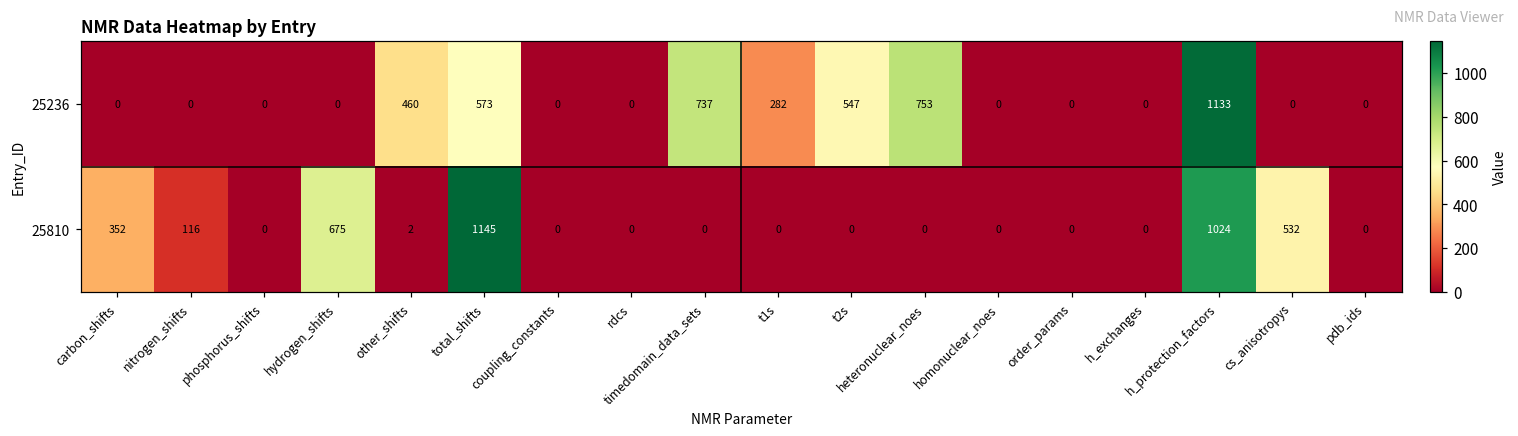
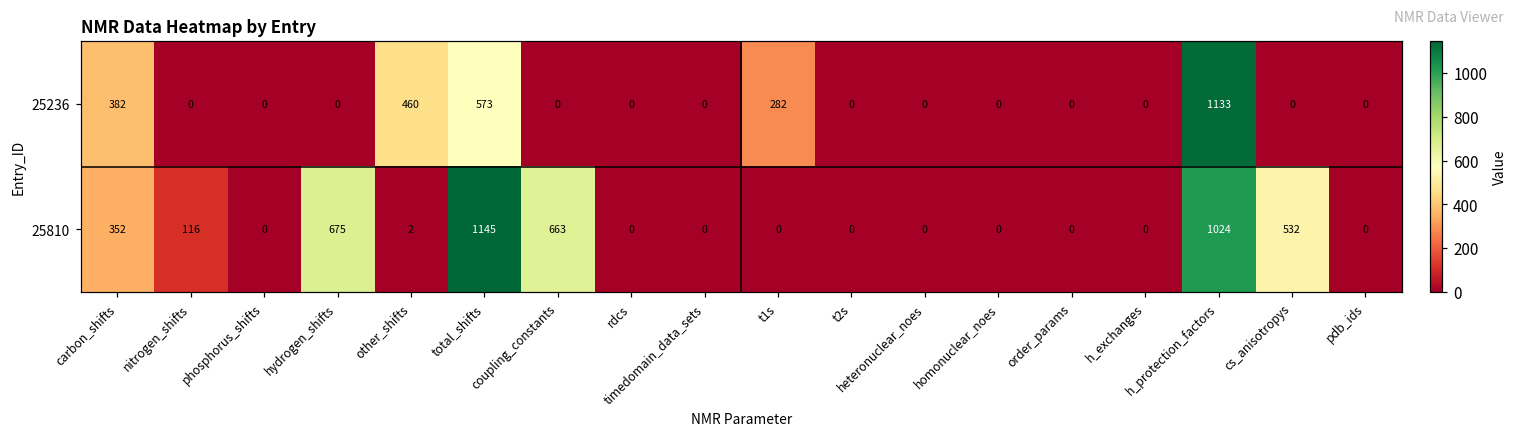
  {
    "25236": {
-     "carbon_shifts": 0,
+     "carbon_shifts": 382,
      "nitrogen_shifts": 0,
      "phosphorus_shifts": 0,
      "hydrogen_shifts": 0,
      "other_shifts": 460,
      "total_shifts": 573,
      "coupling_constants": 0,
      "rdcs": 0,
-     "timedomain_data_sets": 737,
+     "timedomain_data_sets": 0,
      "t1s": 282,
-     "t2s": 547,
-     "heteronuclear_noes": 753,
+     "t2s": 0,
+     "heteronuclear_noes": 0,
      "homonuclear_noes": 0,
      "order_params": 0,
      "h_exchanges": 0,
      "h_protection_factors": 1133,
      "cs_anisotropys": 0,
      "pdb_ids": 0
    },
    "25810": {
      "carbon_shifts": 352,
      "nitrogen_shifts": 116,
      "phosphorus_shifts": 0,
      "hydrogen_shifts": 675,
      "other_shifts": 2,
      "total_shifts": 1145,
-     "coupling_constants": 0,
+     "coupling_constants": 663,
      "rdcs": 0,
      "timedomain_data_sets": 0,
      "t1s": 0,
      "t2s": 0,
      "heteronuclear_noes": 0,
      "homonuclear_noes": 0,
      "order_params": 0,
      "h_exchanges": 0,
      "h_protection_factors": 1024,
      "cs_anisotropys": 532,
      "pdb_ids": 0
    }
  }
